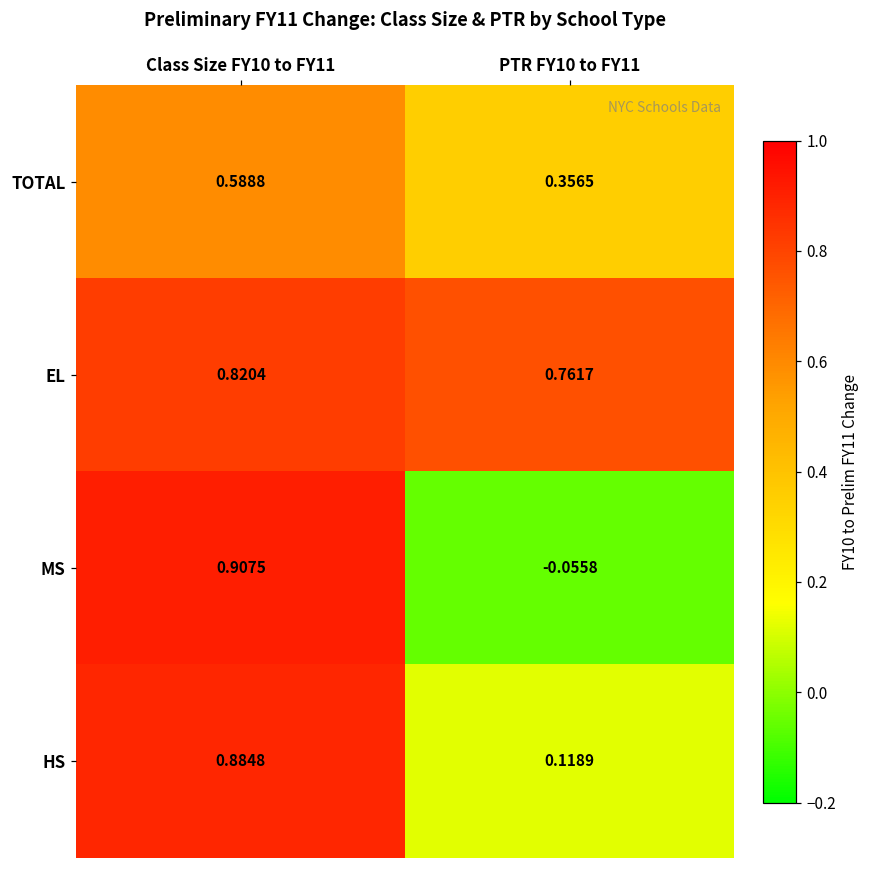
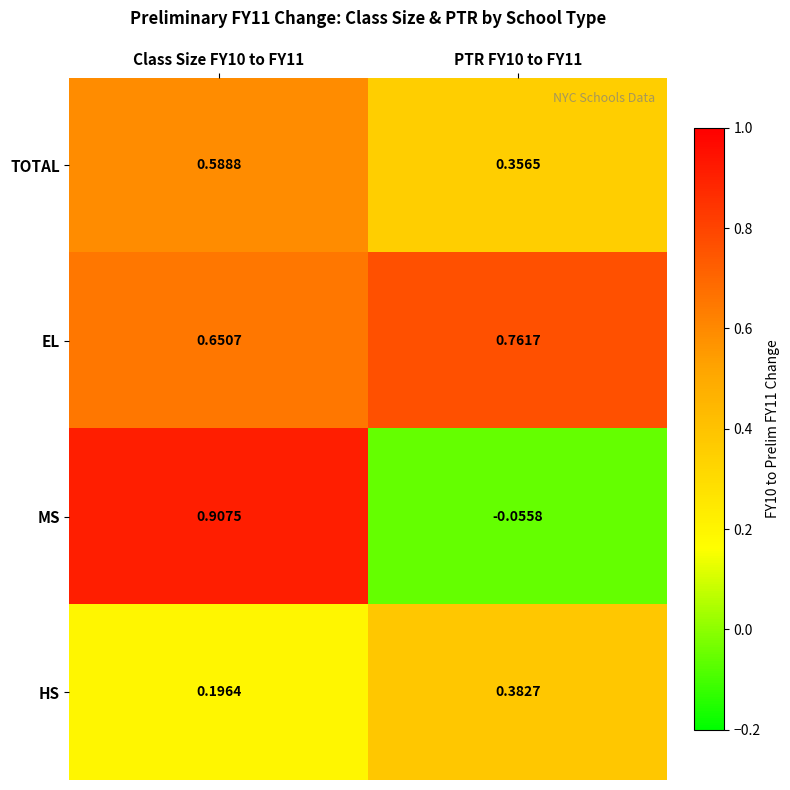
  {
    "TOTAL": {
      "Class Size FY10 to FY11": 0.5888
    },
    "EL": {
-     "Class Size FY10 to FY11": 0.8204,
+     "Class Size FY10 to FY11": 0.6507,
      "PTR FY10 to FY11": 0.7617
    },
    "MS": {
      "Class Size FY10 to FY11": 0.9075,
      "PTR FY10 to FY11": -0.0558
    },
    "HS": {
-     "Class Size FY10 to FY11": 0.8848,
-     "PTR FY10 to FY11": 0.1189
+     "Class Size FY10 to FY11": 0.1964,
+     "PTR FY10 to FY11": 0.3827
    }
  }
